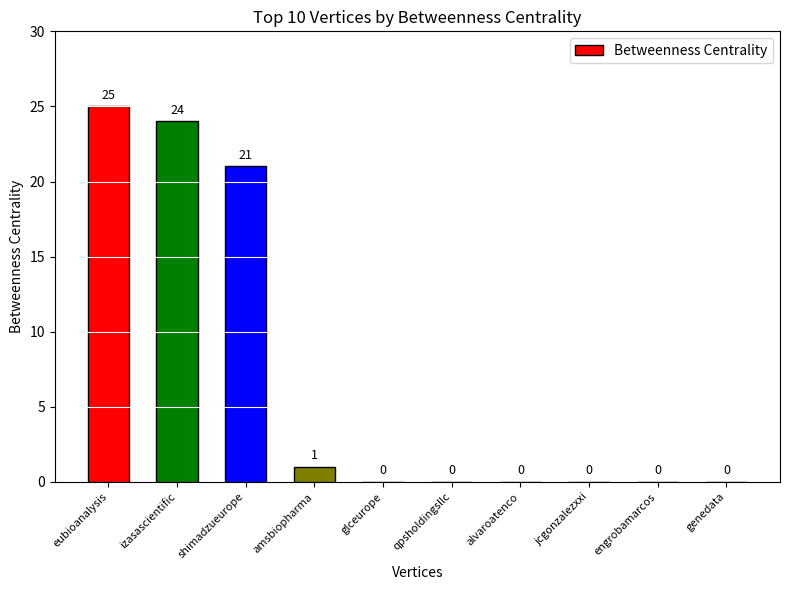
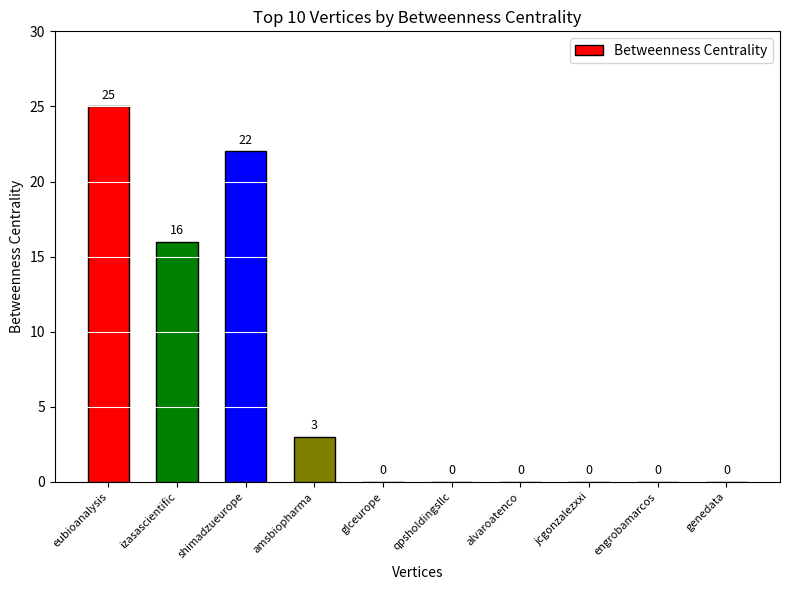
  {
    "eubioanalysis": 25,
-   "izasascientific": 24,
-   "shimadzueurope": 21,
-   "amsbiopharma": 1,
+   "izasascientific": 16,
+   "shimadzueurope": 22,
+   "amsbiopharma": 3,
    "glceurope": 0,
    "qpsholdingsllc": 0,
    "alvaroatenco": 0,
    "jcgonzalezxxi": 0,
    "engrobamarcos": 0,
    "genedata": 0
  }
